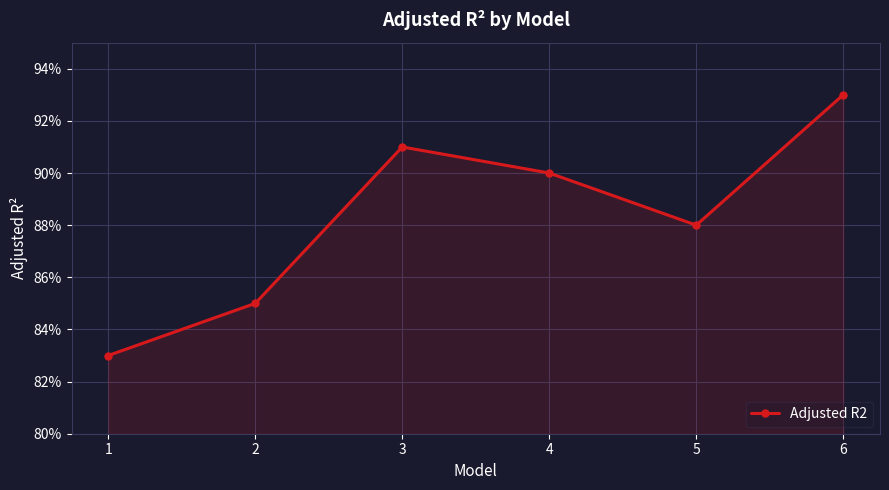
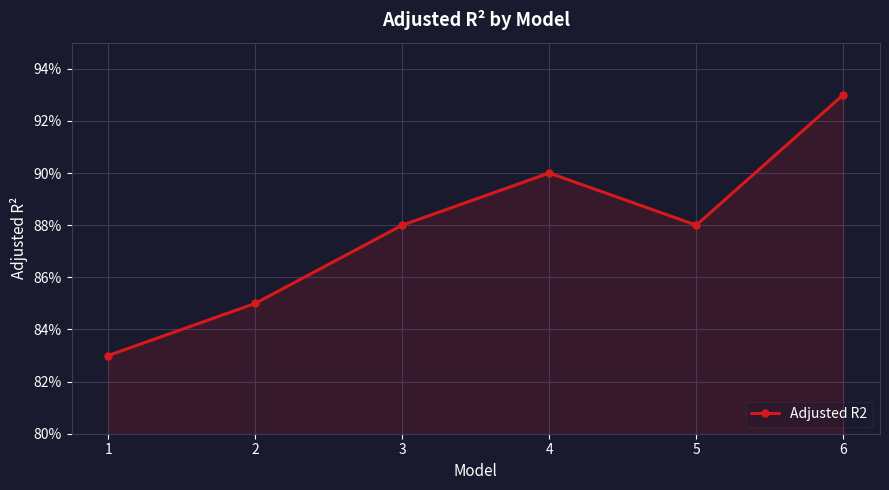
  {
    "1": "83.0%",
    "2": "85.0%",
-   "3": "91.0%",
+   "3": "88.0%",
    "4": "90.0%",
    "5": "88.0%",
    "6": "93.0%"
  }
